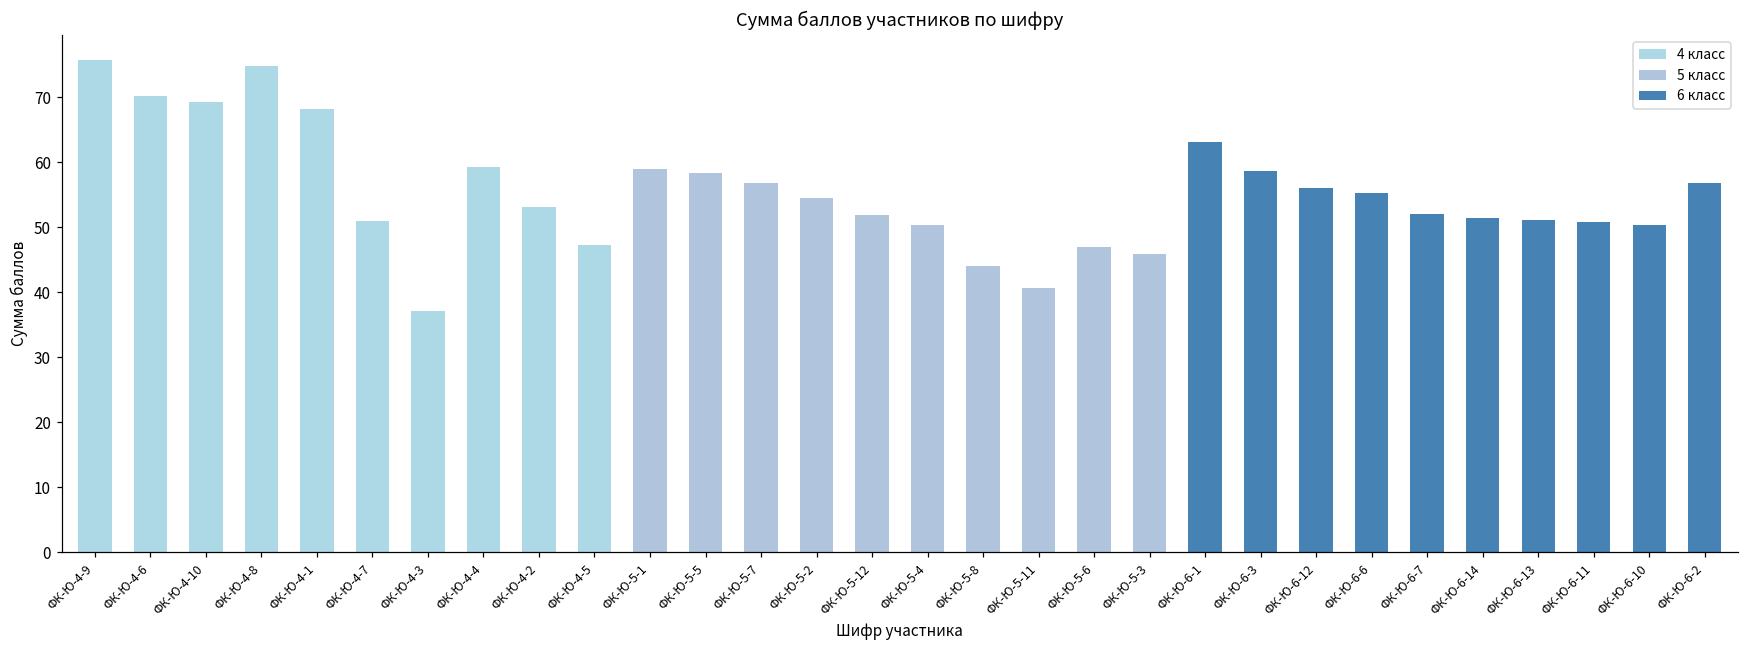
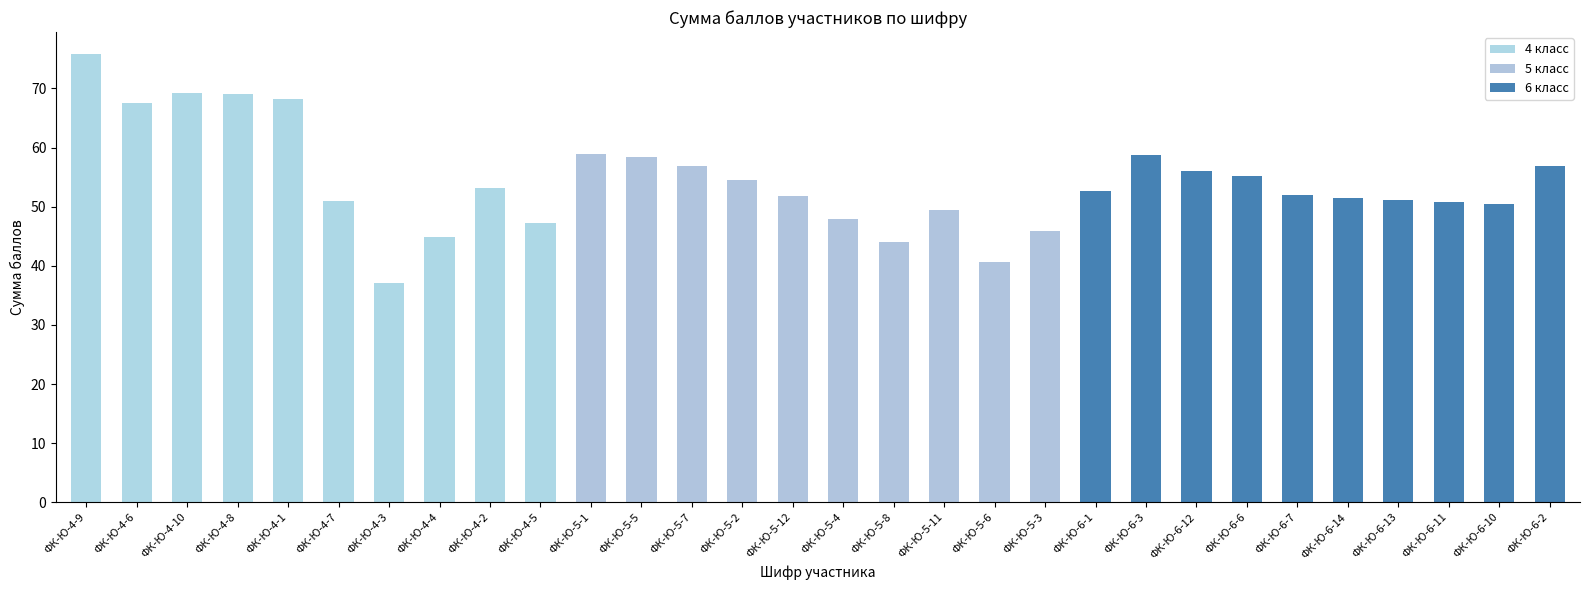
  {
    "ФК-Ю-4-9": 76,
-   "ФК-Ю-4-6": 70,
+   "ФК-Ю-4-6": 67,
    "ФК-Ю-4-10": 69,
-   "ФК-Ю-4-8": 75,
+   "ФК-Ю-4-8": 69,
    "ФК-Ю-4-1": 68,
    "ФК-Ю-4-7": 51,
    "ФК-Ю-4-3": 37,
-   "ФК-Ю-4-4": 59,
+   "ФК-Ю-4-4": 45,
    "ФК-Ю-4-2": 53,
    "ФК-Ю-4-5": 47,
    "ФК-Ю-5-1": 59,
    "ФК-Ю-5-5": 58,
    "ФК-Ю-5-7": 57,
    "ФК-Ю-5-2": 55,
    "ФК-Ю-5-12": 52,
-   "ФК-Ю-5-4": 50,
+   "ФК-Ю-5-4": 48,
    "ФК-Ю-5-8": 44,
-   "ФК-Ю-5-11": 41,
-   "ФК-Ю-5-6": 47,
+   "ФК-Ю-5-11": 49,
+   "ФК-Ю-5-6": 41,
    "ФК-Ю-5-3": 46,
-   "ФК-Ю-6-1": 63,
+   "ФК-Ю-6-1": 53,
    "ФК-Ю-6-3": 59,
    "ФК-Ю-6-12": 56,
    "ФК-Ю-6-6": 55,
    "ФК-Ю-6-7": 52,
    "ФК-Ю-6-14": 52,
    "ФК-Ю-6-13": 51,
    "ФК-Ю-6-11": 51,
    "ФК-Ю-6-10": 50,
    "ФК-Ю-6-2": 57
  }
